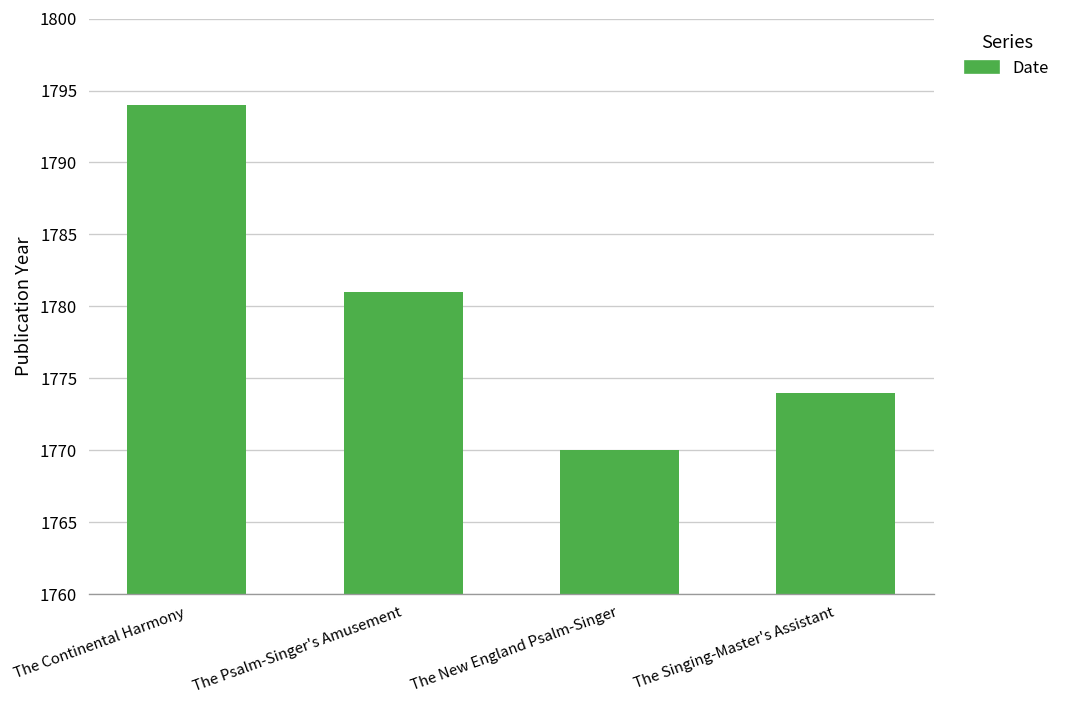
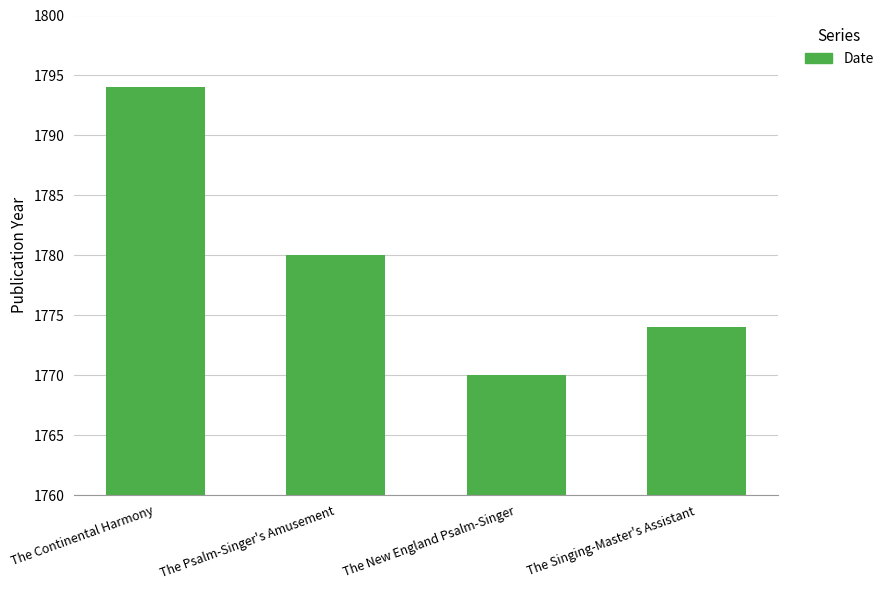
  {
    "The Continental Harmony": 1794,
-   "The Psalm-Singer's Amusement": 1781,
+   "The Psalm-Singer's Amusement": 1780,
    "The New England Psalm-Singer": 1770,
    "The Singing-Master's Assistant": 1774
  }
